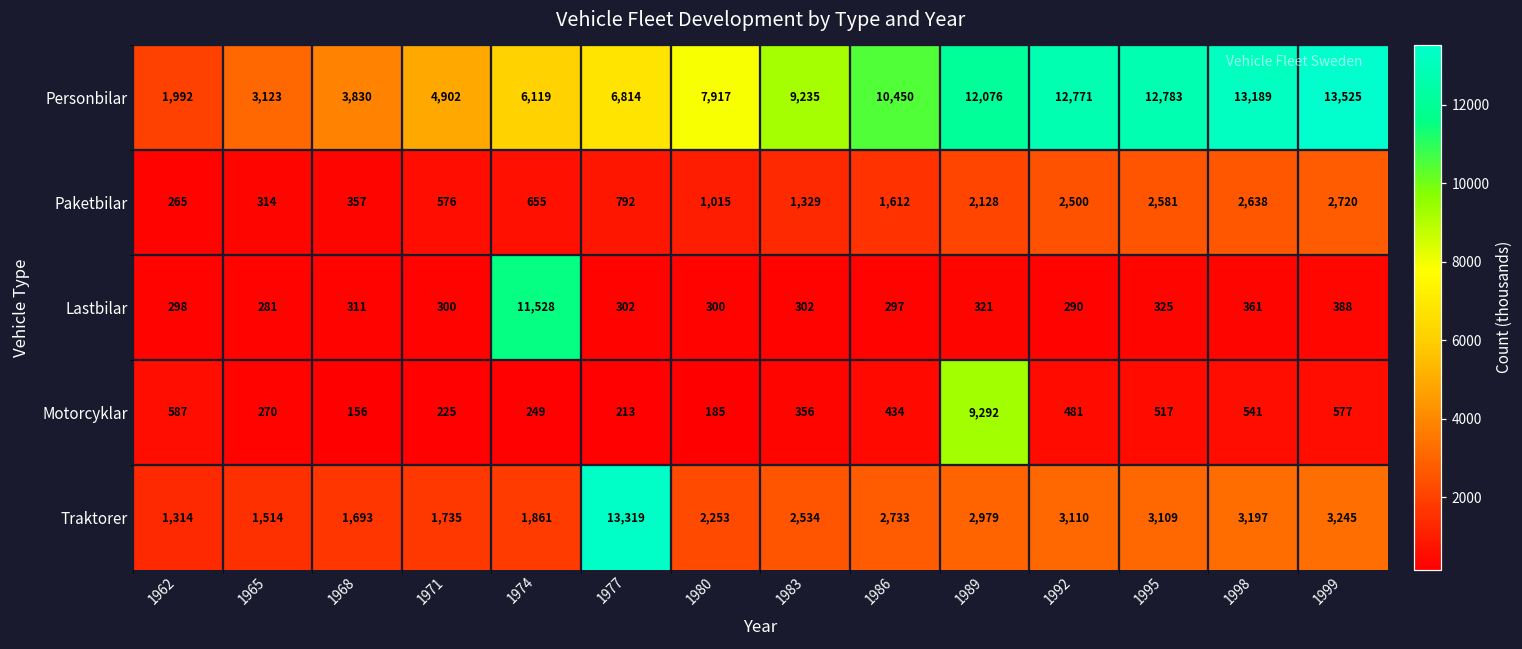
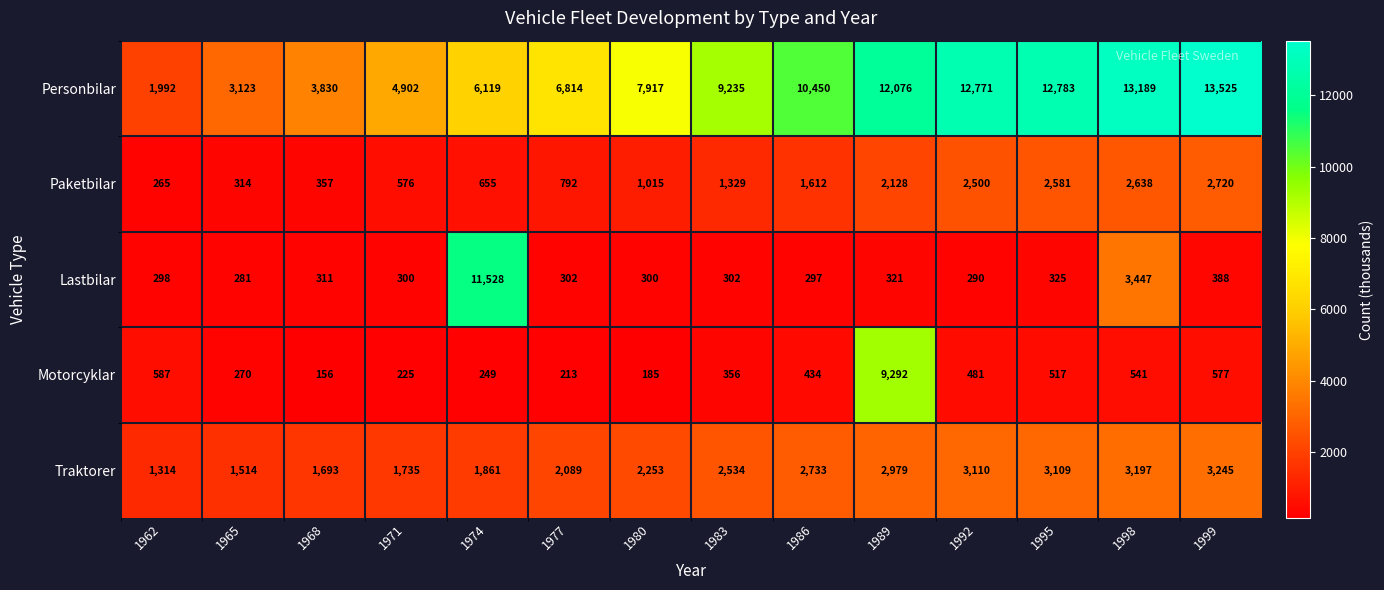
  {
    "Personbilar": {
      "1962": "1,992",
      "1965": "3,123",
      "1968": "3,830",
      "1971": "4,902",
      "1974": "6,119",
      "1977": "6,814",
      "1980": "7,917",
      "1983": "9,235",
      "1986": "10,450",
      "1989": "12,076",
      "1992": "12,771",
      "1995": "12,783",
      "1999": "13,525"
    },
    "Paketbilar": {
      "1962": "265",
      "1965": "314",
      "1968": "357",
      "1971": "576",
      "1974": "655",
      "1977": "792",
      "1980": "1,015",
      "1983": "1,329",
      "1986": "1,612",
      "1989": "2,128",
      "1992": "2,500",
      "1995": "2,581",
      "1998": "2,638",
      "1999": "2,720"
    },
    "Lastbilar": {
      "1962": "298",
      "1965": "281",
      "1968": "311",
      "1971": "300",
      "1974": "11,528",
      "1977": "302",
      "1980": "300",
      "1983": "302",
      "1986": "297",
      "1989": "321",
      "1992": "290",
      "1995": "325",
-     "1998": "361",
+     "1998": "3,447",
      "1999": "388"
    },
    "Motorcyklar": {
      "1962": "587",
      "1965": "270",
      "1968": "156",
      "1971": "225",
      "1974": "249",
      "1977": "213",
      "1980": "185",
      "1983": "356",
      "1986": "434",
      "1989": "9,292",
      "1992": "481",
      "1995": "517",
      "1998": "541",
      "1999": "577"
    },
    "Traktorer": {
      "1962": "1,314",
      "1965": "1,514",
      "1968": "1,693",
      "1971": "1,735",
      "1974": "1,861",
-     "1977": "13,319",
+     "1977": "2,089",
      "1980": "2,253",
      "1983": "2,534",
      "1986": "2,733",
      "1989": "2,979",
      "1992": "3,110",
      "1995": "3,109",
      "1998": "3,197",
      "1999": "3,245"
    }
  }
